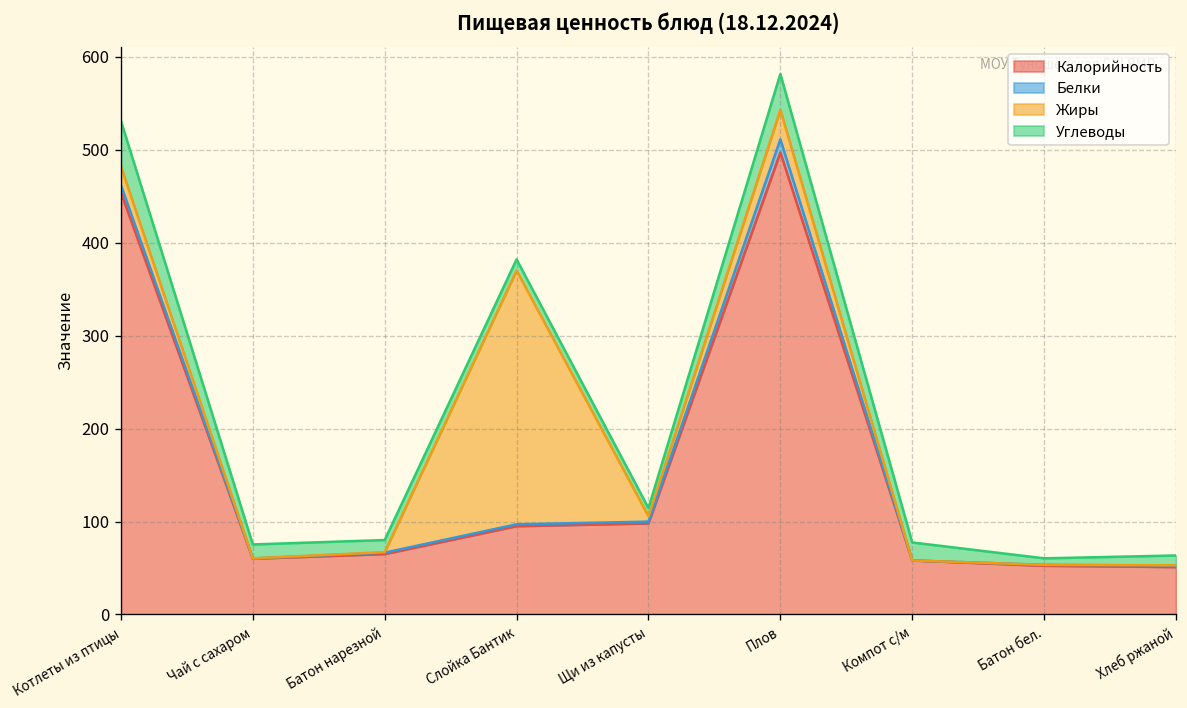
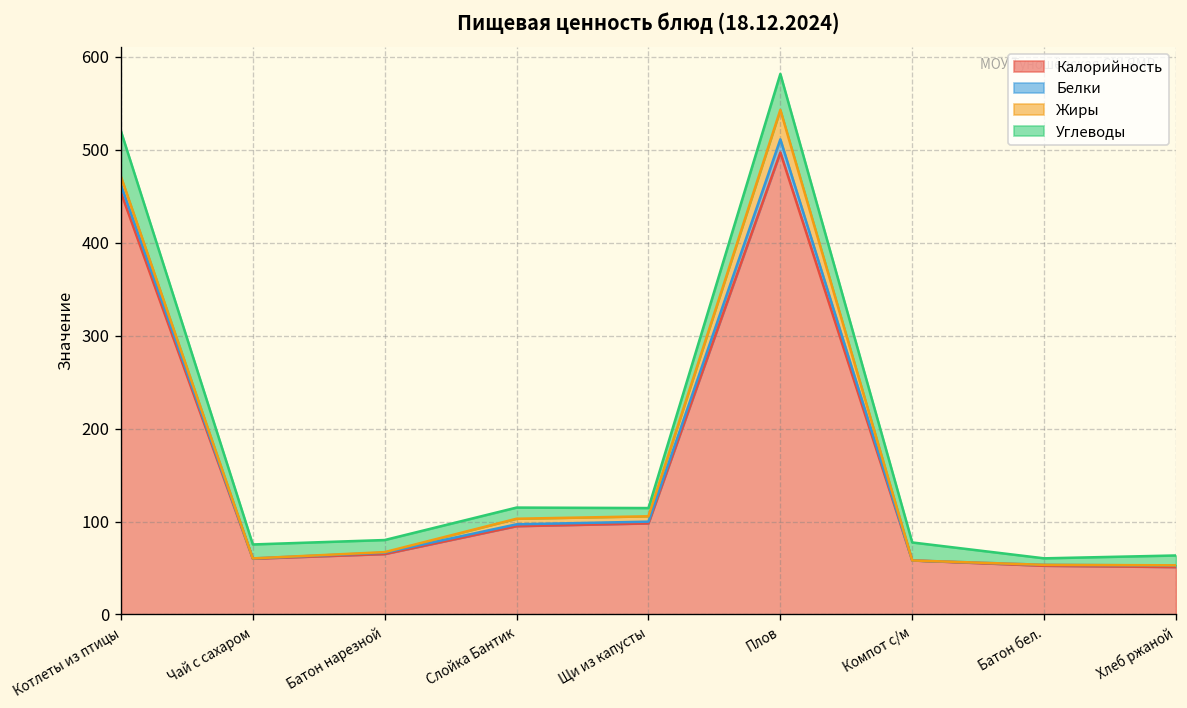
  {
    "Калорийность": {
      "Котлеты из птицы": 450,
      "Плов": 500
    },
    "Белки": {
      "Котлеты из птицы": 10,
      "Плов": 10
    },
    "Жиры": {
-     "Котлеты из птицы": 20,
-     "Слойка Бантик": 270,
+     "Котлеты из птицы": 10,
+     "Слойка Бантик": 10,
      "Щи из капусты": 10,
      "Плов": 30
    },
    "Углеводы": {
      "Котлеты из птицы": 50,
      "Чай с сахаром": 20,
      "Батон нарезной": 10,
      "Слойка Бантик": 10,
      "Щи из капусты": 10,
      "Плов": 40,
      "Компот с/м": 20,
      "Батон бел.": 10,
      "Хлеб ржаной": 10
    }
  }
